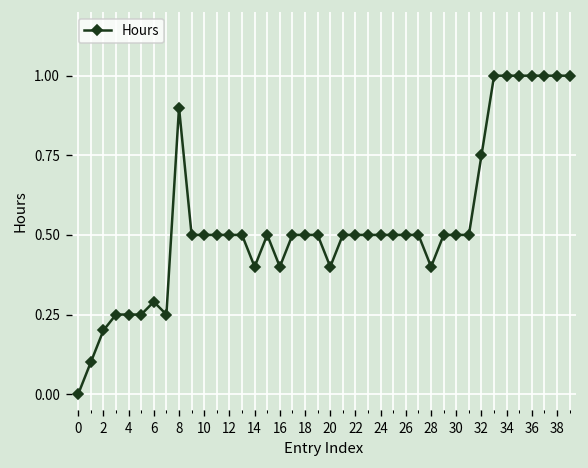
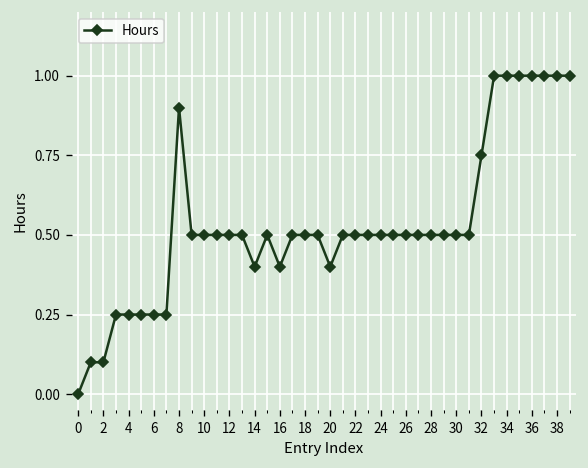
  {
    "0": 0.00,
-   "2": 0.2,
+   "2": 0.1,
    "4": 0.25,
-   "6": 0.29,
+   "6": 0.25,
    "8": 0.90,
    "10": 0.50,
    "12": 0.50,
    "14": 0.40,
    "16": 0.40,
    "18": 0.50,
    "20": 0.40,
    "22": 0.50,
    "24": 0.50,
    "26": 0.50,
-   "28": 0.4,
+   "28": 0.5,
    "30": 0.50,
    "32": 0.75,
    "34": 1.00,
    "36": 1.00,
    "38": 1.00
  }
